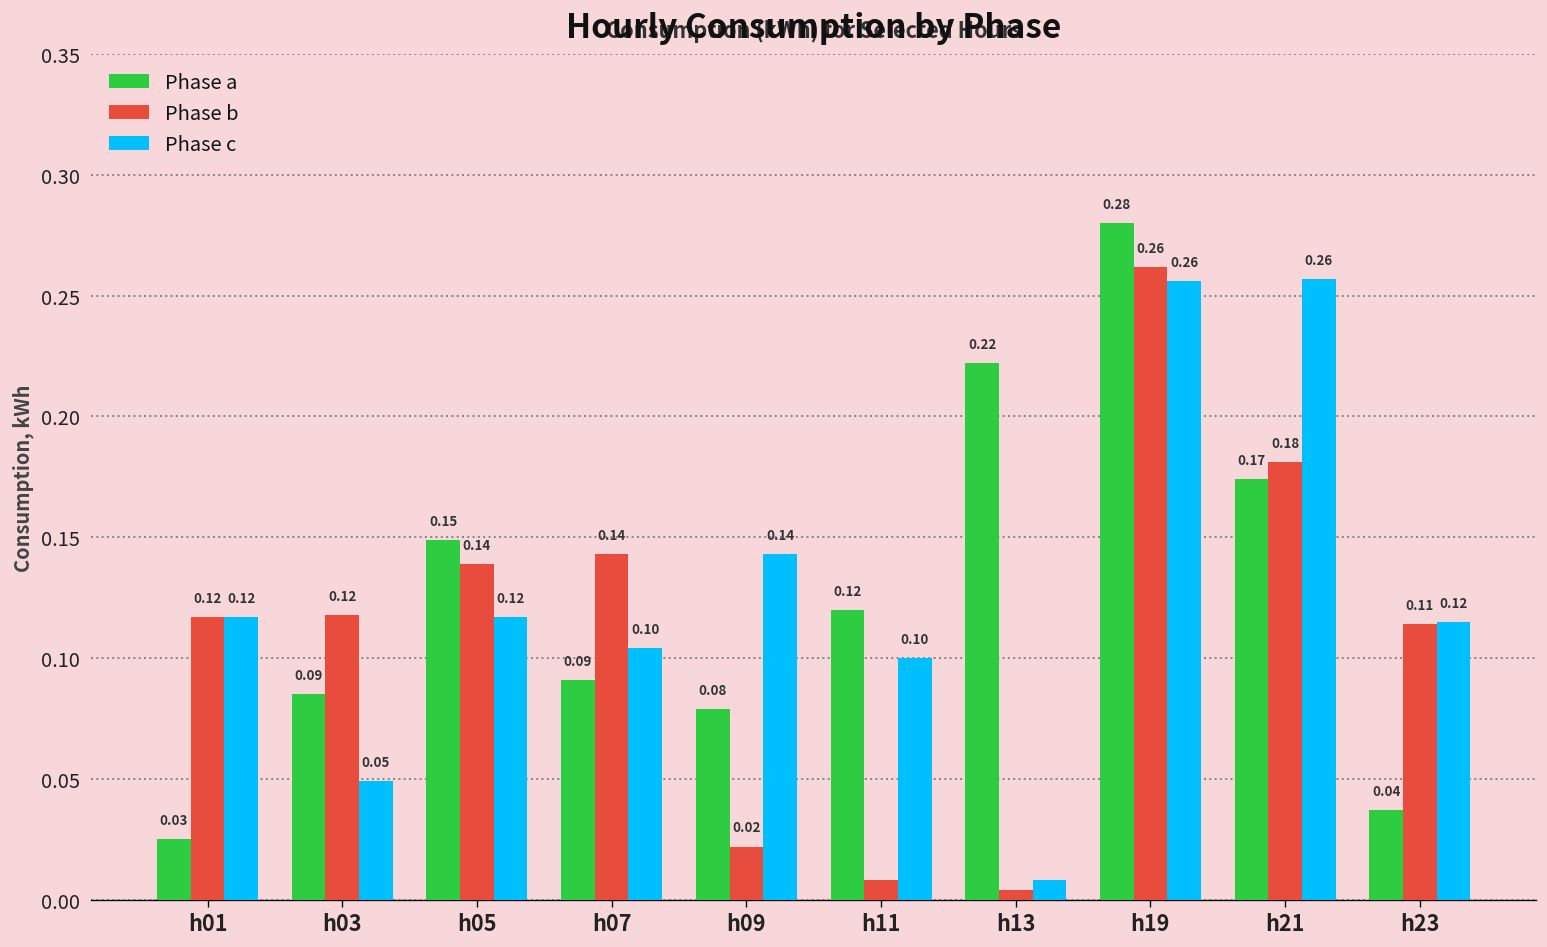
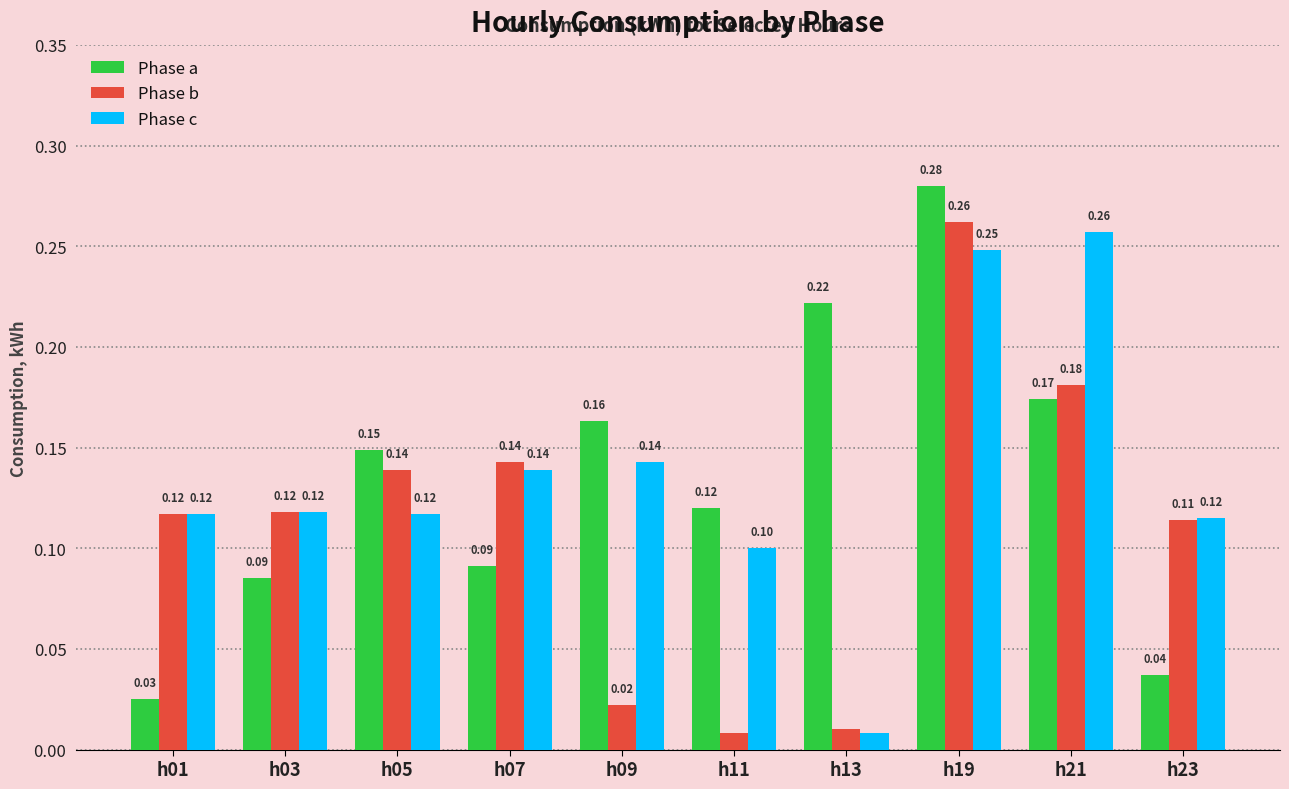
  {
    "Phase a": {
      "h01": 0.03,
      "h03": 0.09,
      "h05": 0.15,
      "h07": 0.09,
-     "h09": 0.08,
+     "h09": 0.16,
      "h11": 0.12,
      "h13": 0.22,
      "h19": 0.28,
      "h21": 0.17,
      "h23": 0.04
    },
    "Phase b": {
      "h11": 0.008,
-     "h13": 0.004
+     "h13": 0.010
    },
    "Phase c": {
      "h01": 0.12,
-     "h03": 0.05,
+     "h03": 0.12,
      "h05": 0.12,
-     "h07": 0.10,
+     "h07": 0.14,
      "h09": 0.14,
      "h11": 0.10,
-     "h19": 0.26,
+     "h19": 0.25,
      "h21": 0.26,
      "h23": 0.12
    }
  }
